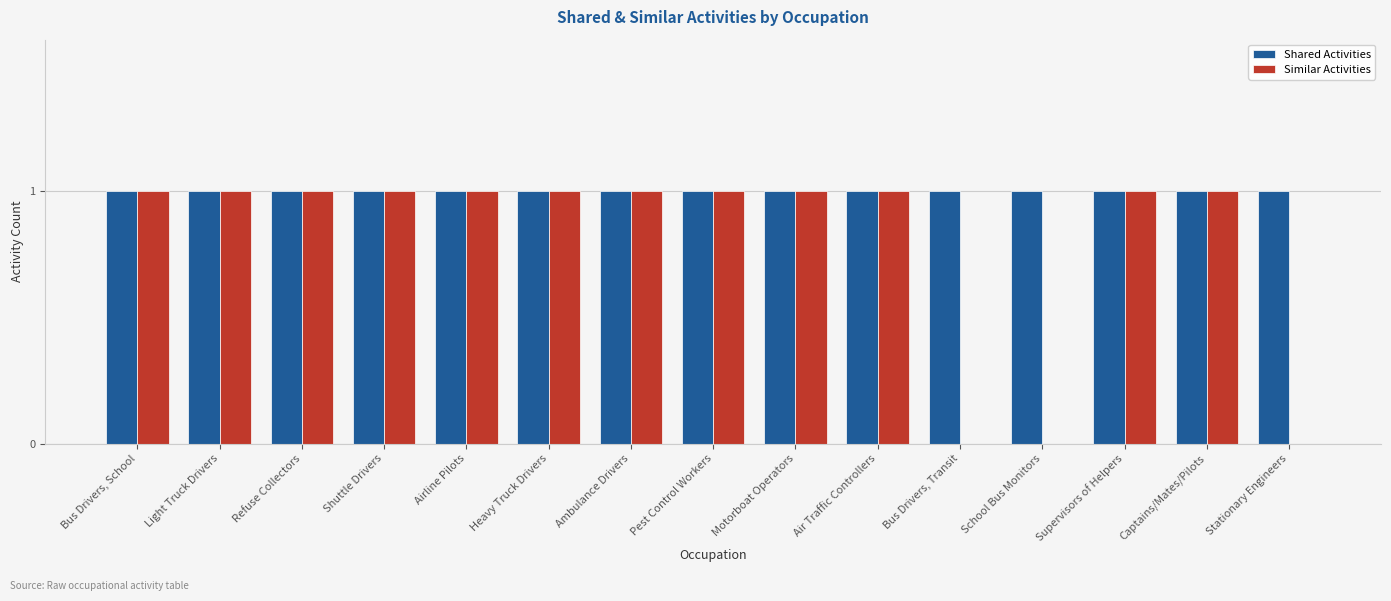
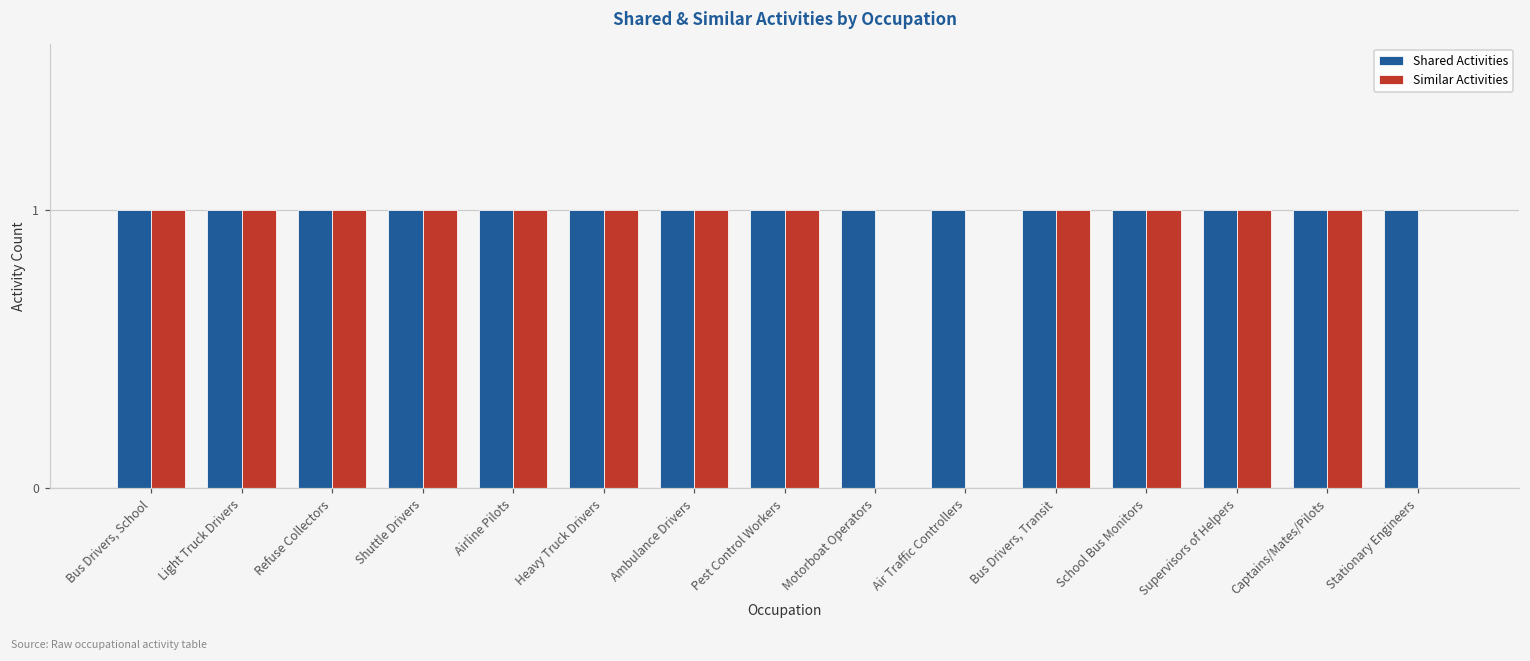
  {
    "Shared Activities": {
      "Bus Drivers, School": 1,
      "Light Truck Drivers": 1,
      "Refuse Collectors": 1,
      "Shuttle Drivers": 1,
      "Airline Pilots": 1,
      "Heavy Truck Drivers": 1,
      "Ambulance Drivers": 1,
      "Pest Control Workers": 1,
      "Motorboat Operators": 1,
      "Air Traffic Controllers": 1,
      "Bus Drivers, Transit": 1,
      "School Bus Monitors": 1,
      "Supervisors of Helpers": 1,
      "Captains/Mates/Pilots": 1,
      "Stationary Engineers": 1
    },
    "Similar Activities": {
      "Bus Drivers, School": 1,
      "Light Truck Drivers": 1,
      "Refuse Collectors": 1,
      "Shuttle Drivers": 1,
      "Airline Pilots": 1,
      "Heavy Truck Drivers": 1,
      "Ambulance Drivers": 1,
      "Pest Control Workers": 1,
-     "Motorboat Operators": 1,
-     "Air Traffic Controllers": 1,
-     "Bus Drivers, Transit": 0,
-     "School Bus Monitors": 0,
+     "Motorboat Operators": 0,
+     "Air Traffic Controllers": 0,
+     "Bus Drivers, Transit": 1,
+     "School Bus Monitors": 1,
      "Supervisors of Helpers": 1,
      "Captains/Mates/Pilots": 1,
      "Stationary Engineers": 0
    }
  }
